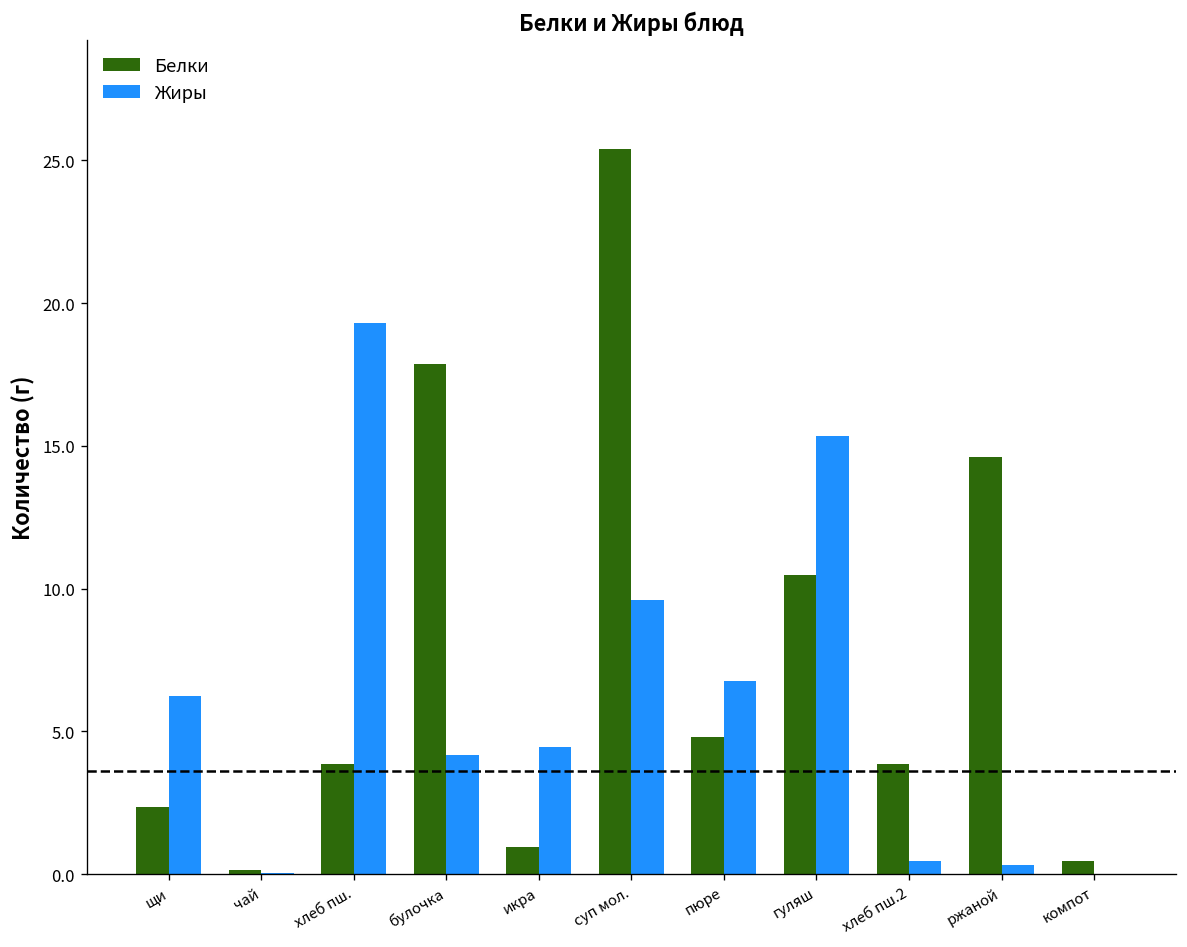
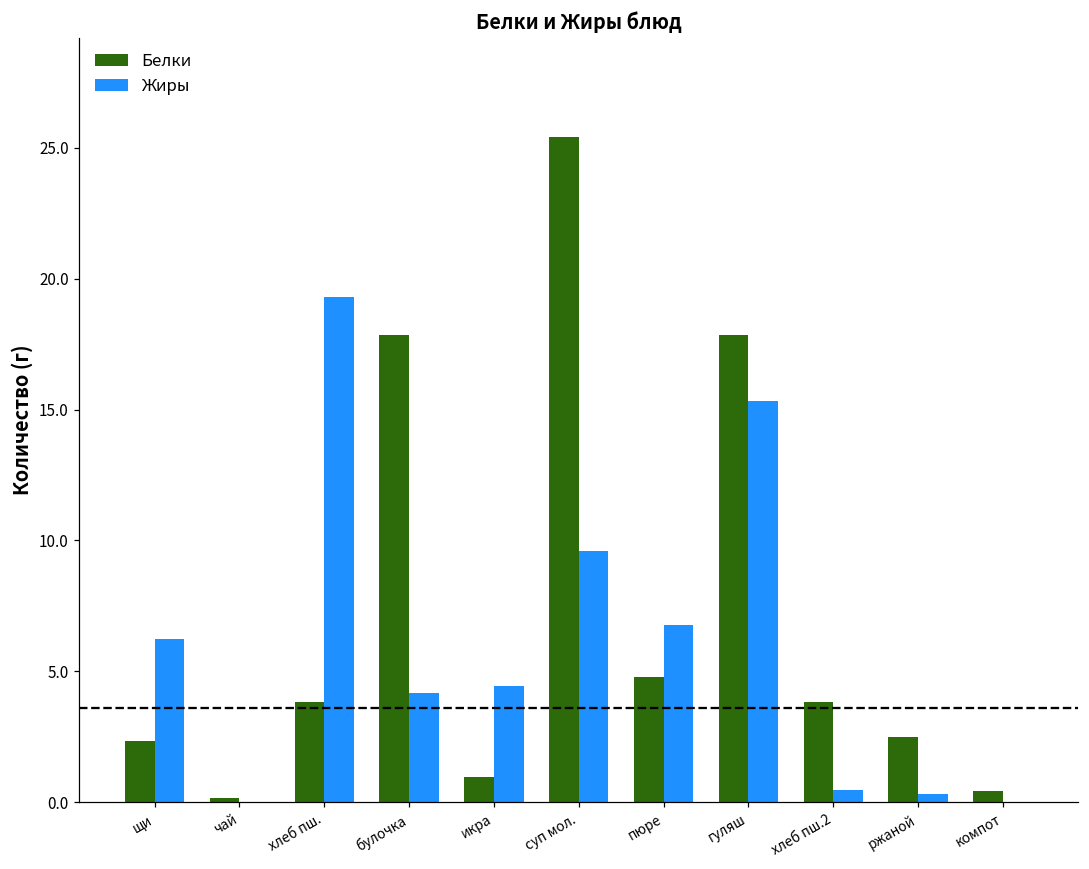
  {
    "Белки": {
      "щи": 2.4,
      "чай": 0.1,
      "хлеб пш.": 3.8,
      "булочка": 17.9,
      "икра": 1.0,
      "суп мол.": 25.4,
      "пюре": 4.8,
-     "гуляш": 10.5,
+     "гуляш": 17.9,
      "хлеб пш.2": 3.8,
-     "ржаной": 14.6,
+     "ржаной": 2.5,
      "компот": 0.4
    },
    "Жиры": {
      "щи": 6.3,
      "хлеб пш.": 19.3,
      "булочка": 4.2,
      "икра": 4.5,
      "суп мол.": 9.6,
      "пюре": 6.8,
      "гуляш": 15.3,
      "хлеб пш.2": 0.5,
      "ржаной": 0.3,
      "компот": 0.0
    }
  }
